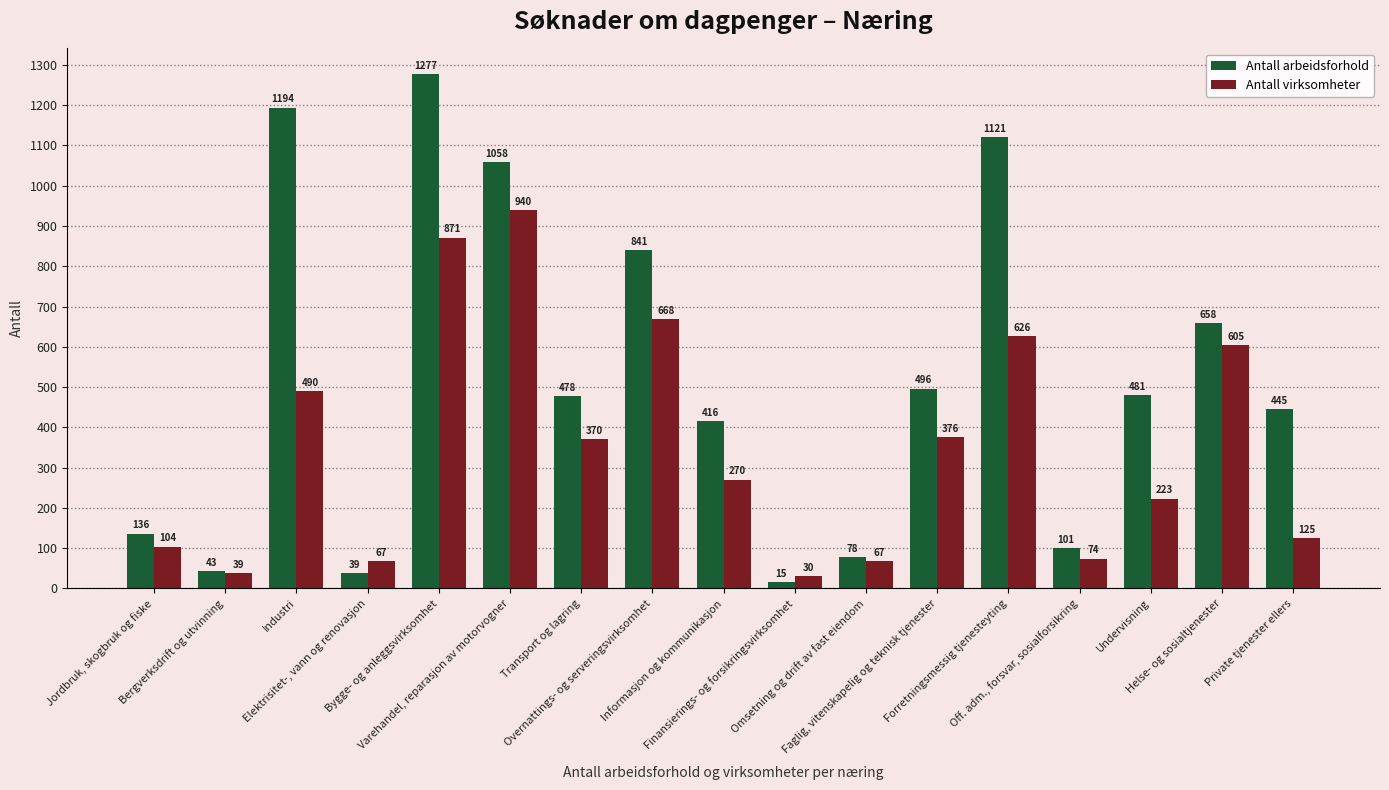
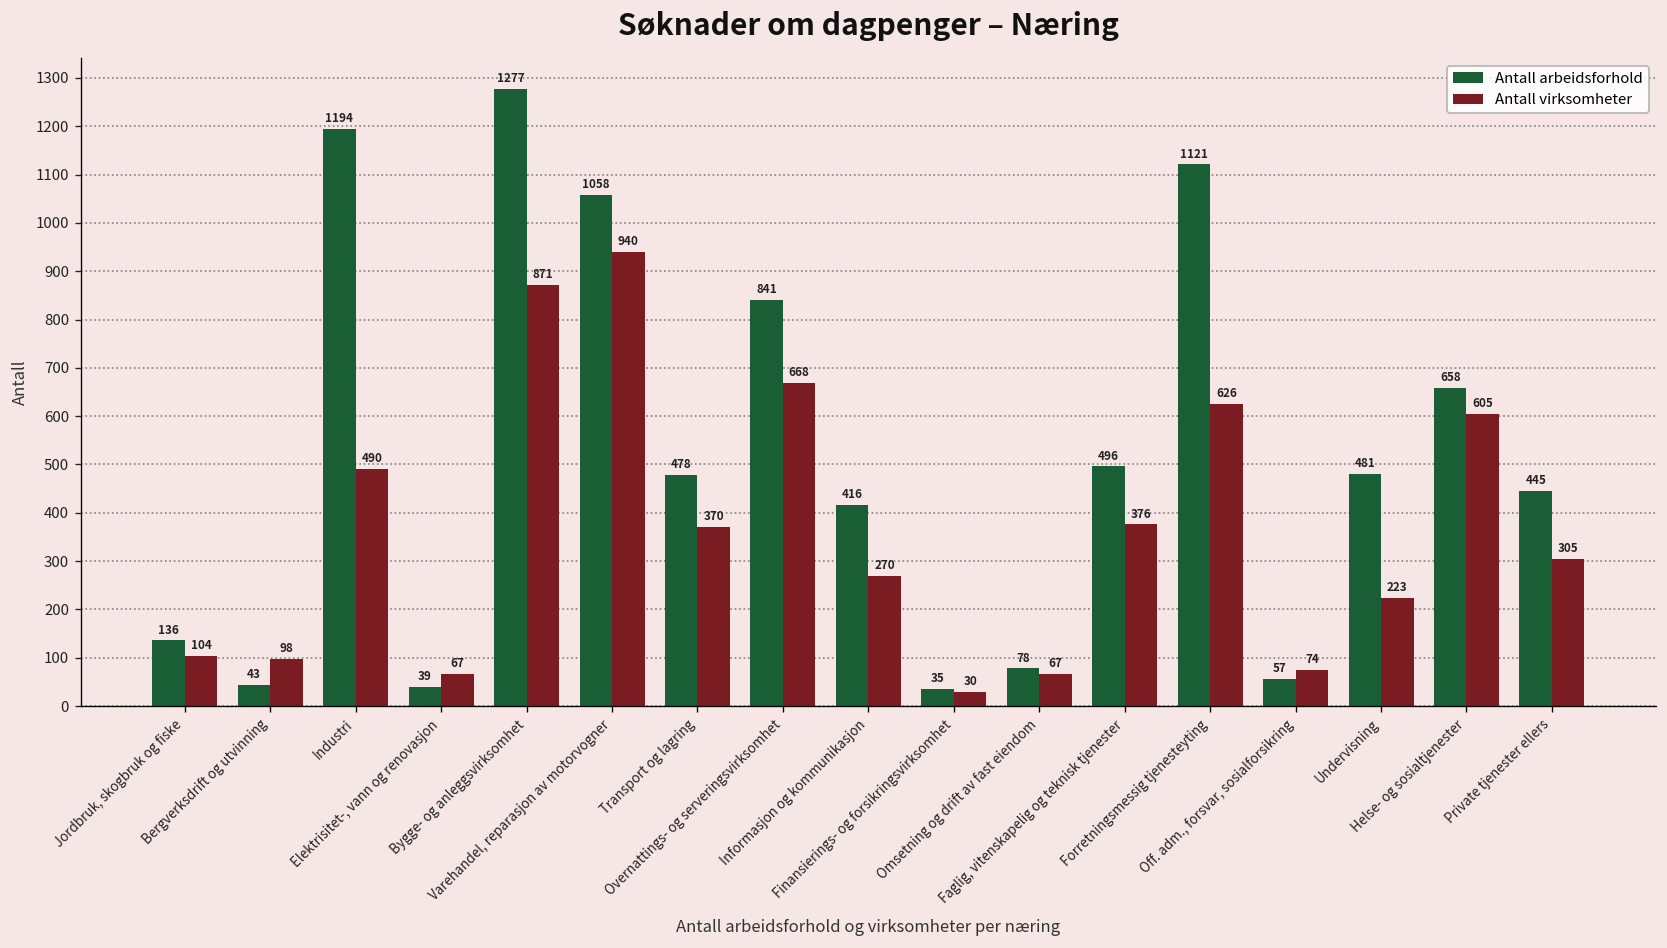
  {
    "Antall arbeidsforhold": {
      "Jordbruk, skogbruk og fiske": 136,
      "Bergverksdrift og utvinning": 43,
      "Industri": 1194,
      "Elektrisitet-, vann og renovasjon": 39,
      "Bygge- og anleggsvirksomhet": 1277,
      "Varehandel, reparasjon av motorvogner": 1058,
      "Transport og lagring": 478,
      "Overnattings- og serveringsvirksomhet": 841,
      "Informasjon og kommunikasjon": 416,
-     "Finansierings- og forsikringsvirksomhet": 15,
+     "Finansierings- og forsikringsvirksomhet": 35,
      "Omsetning og drift av fast eiendom": 78,
      "Faglig, vitenskapelig og teknisk tjenester": 496,
      "Forretningsmessig tjenesteyting": 1121,
-     "Off. adm., forsvar, sosialforsikring": 101,
+     "Off. adm., forsvar, sosialforsikring": 57,
      "Undervisning": 481,
      "Helse- og sosialtjenester": 658,
      "Private tjenester ellers": 445
    },
    "Antall virksomheter": {
      "Jordbruk, skogbruk og fiske": 104,
-     "Bergverksdrift og utvinning": 39,
+     "Bergverksdrift og utvinning": 98,
      "Industri": 490,
      "Elektrisitet-, vann og renovasjon": 67,
      "Bygge- og anleggsvirksomhet": 871,
      "Varehandel, reparasjon av motorvogner": 940,
      "Transport og lagring": 370,
      "Overnattings- og serveringsvirksomhet": 668,
      "Informasjon og kommunikasjon": 270,
      "Finansierings- og forsikringsvirksomhet": 30,
      "Omsetning og drift av fast eiendom": 67,
      "Faglig, vitenskapelig og teknisk tjenester": 376,
      "Forretningsmessig tjenesteyting": 626,
      "Off. adm., forsvar, sosialforsikring": 74,
      "Undervisning": 223,
      "Helse- og sosialtjenester": 605,
-     "Private tjenester ellers": 125
+     "Private tjenester ellers": 305
    }
  }
